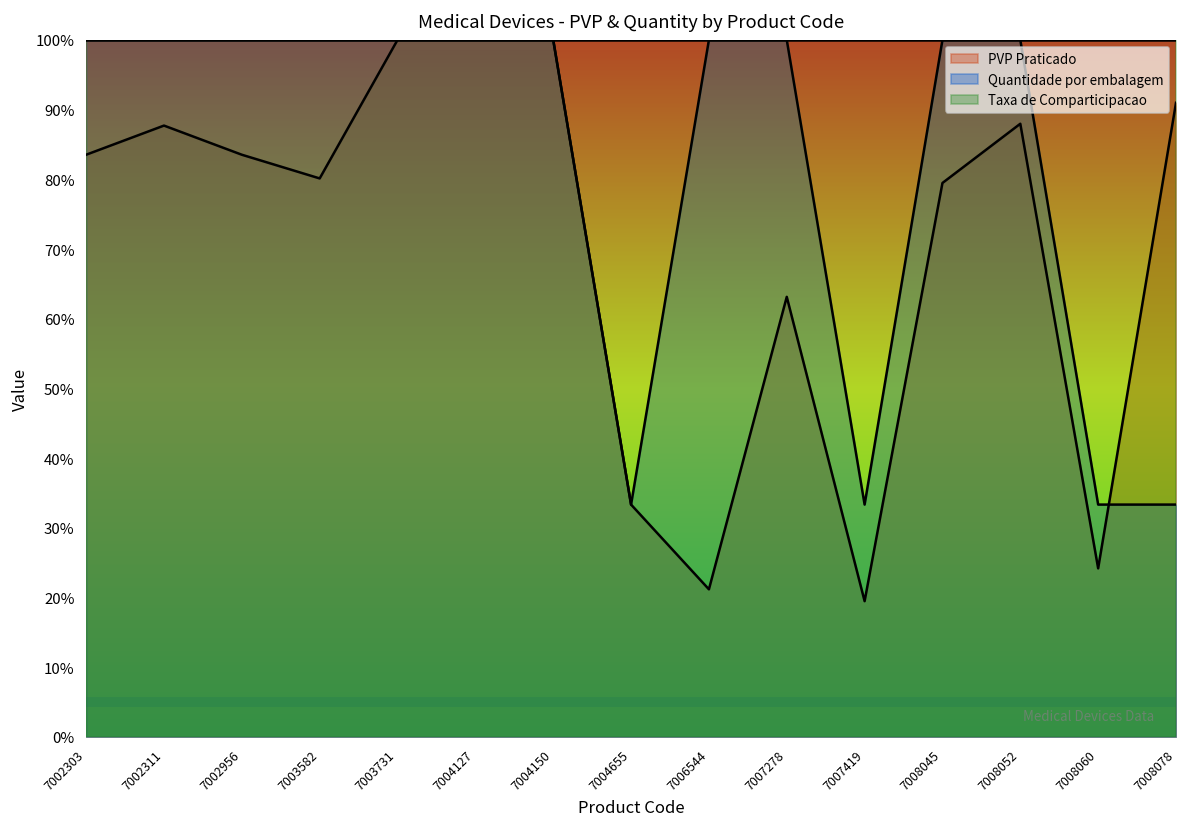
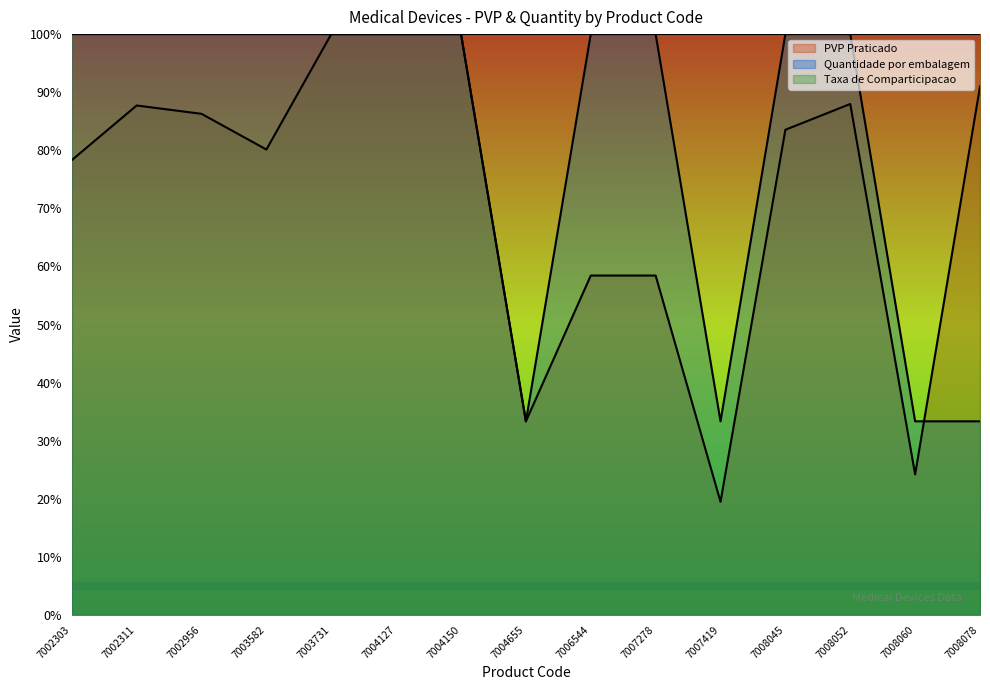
  {
    "PVP Praticado": {
-     "7002303": "84%",
+     "7002303": "78%",
      "7002311": "88%",
-     "7002956": "84%",
+     "7002956": "86%",
      "7003582": "80%",
-     "7006544": "21%",
-     "7007278": "63%",
+     "7006544": "58%",
+     "7007278": "58%",
      "7007419": "19%",
-     "7008045": "79%",
+     "7008045": "84%",
      "7008052": "88%",
      "7008060": "24%",
      "7008078": "91%"
    },
    "Quantidade por embalagem": {
      "7007419": "33%",
      "7008060": "33%",
      "7008078": "33%"
    },
    "Taxa de Comparticipacao": {
      "7004655": "100%",
      "7007419": "100%",
      "7008060": "100%",
      "7008078": "100%"
    }
  }
